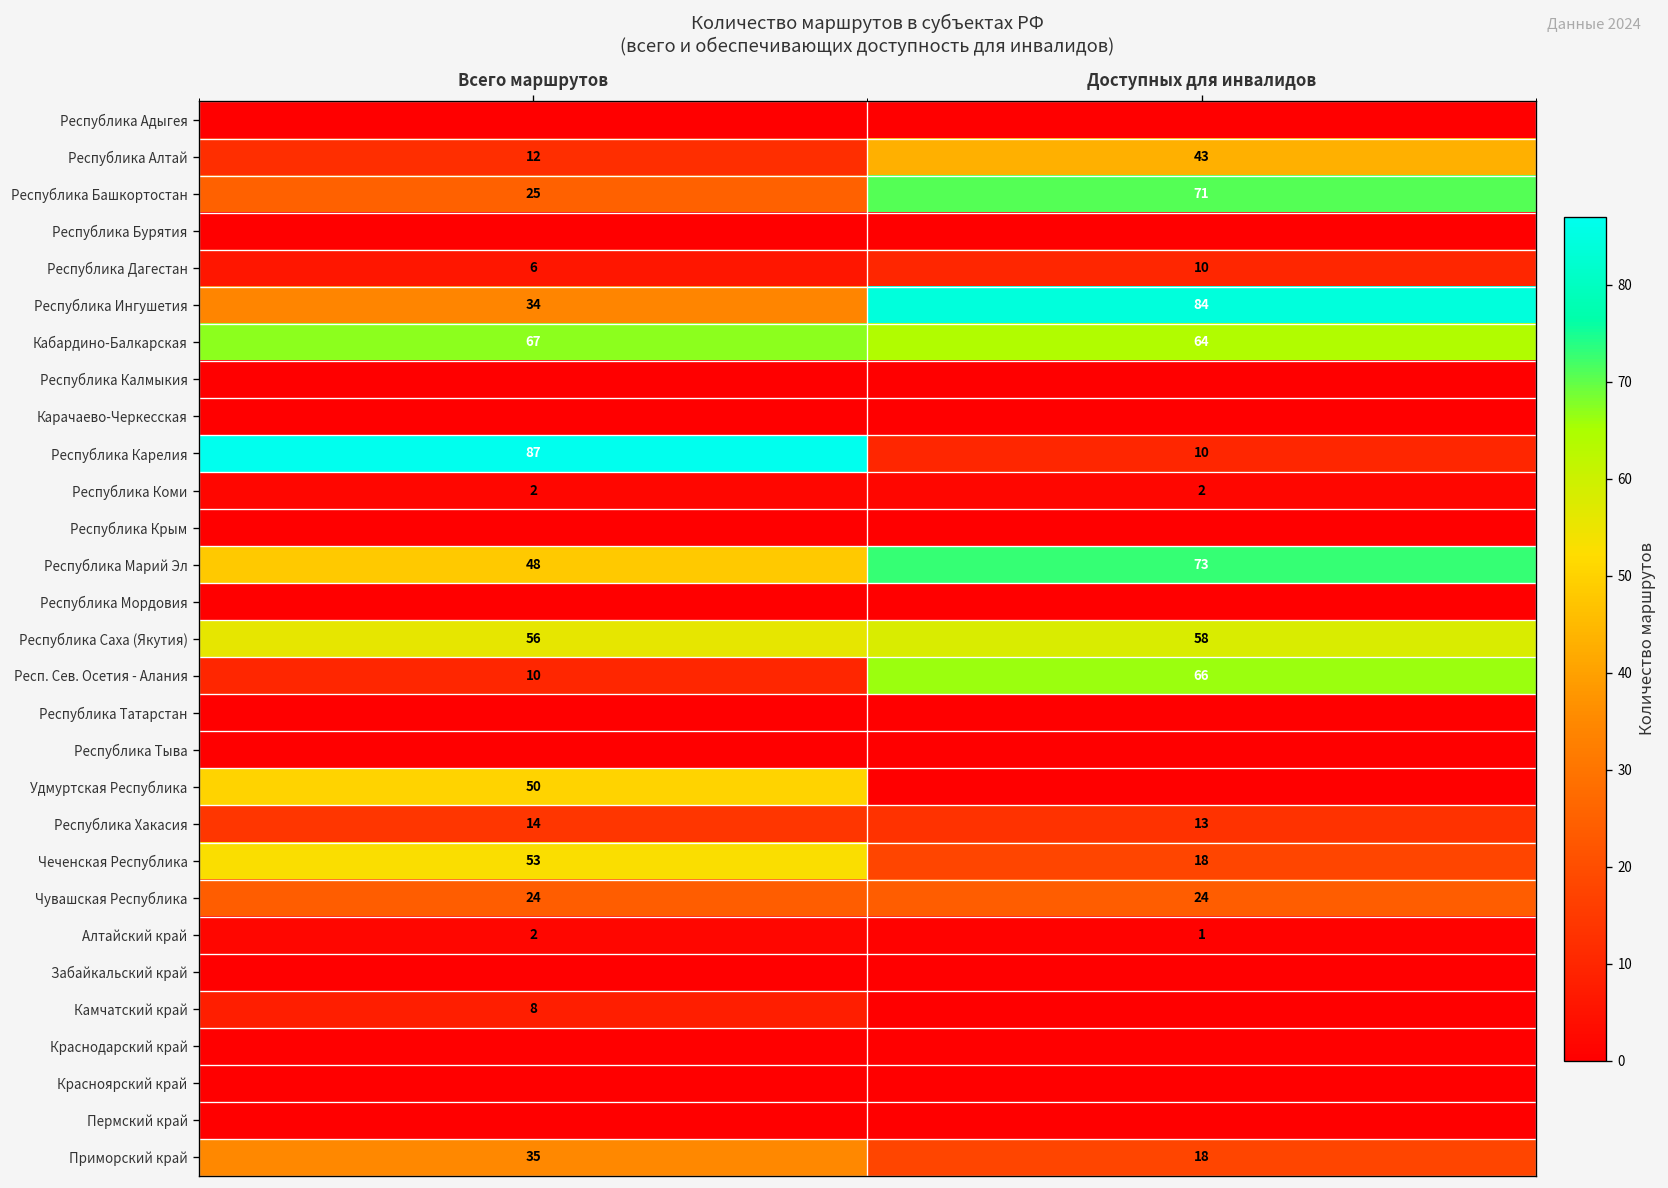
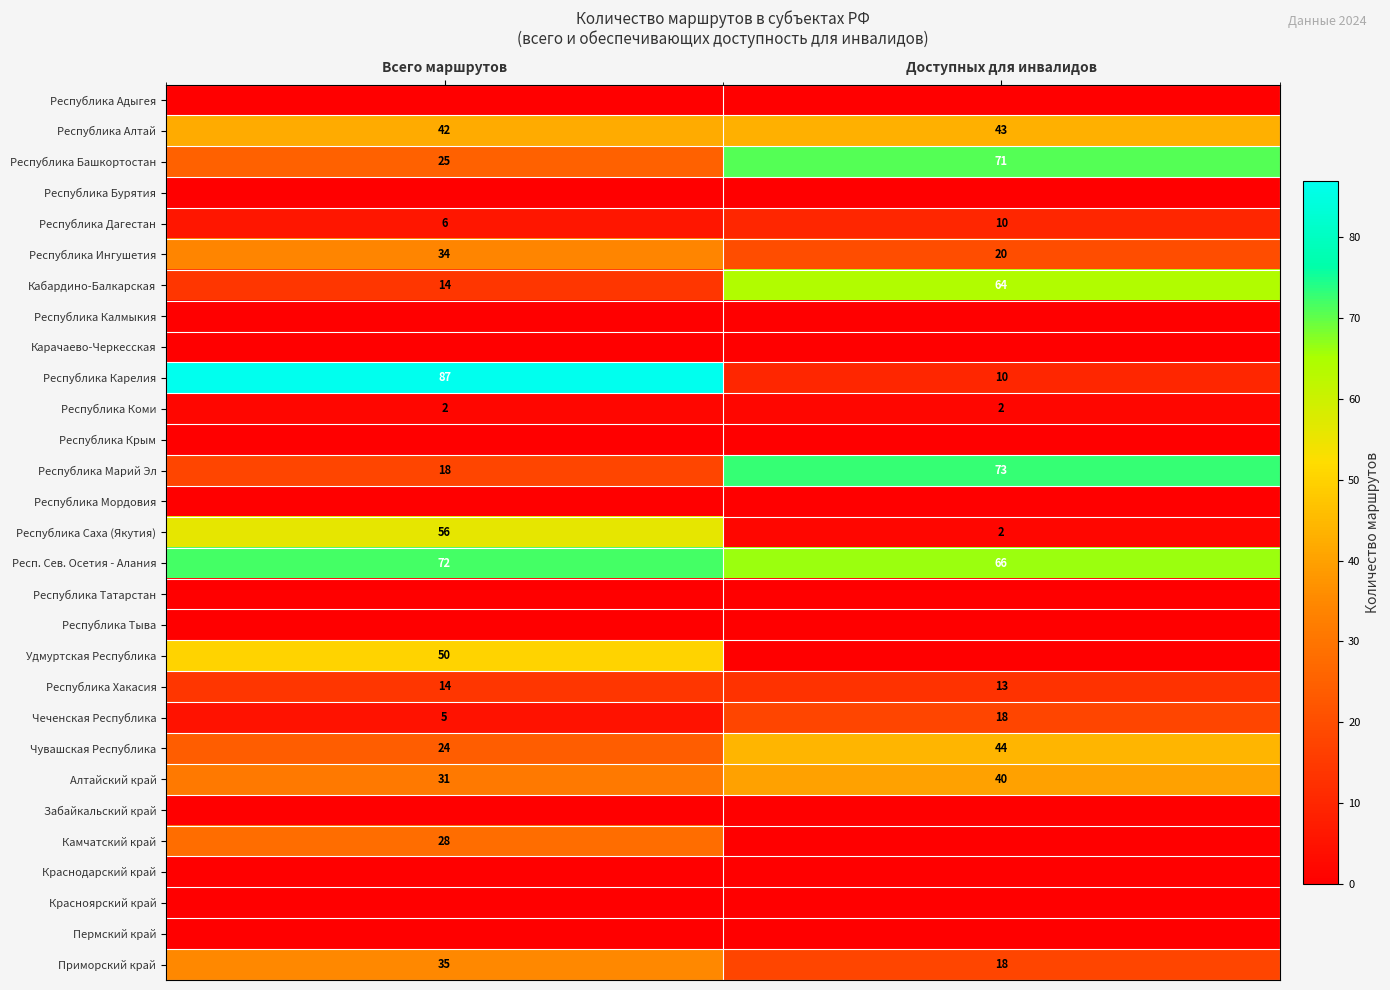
  {
    "Республика Алтай": {
-     "Всего маршрутов": 12,
+     "Всего маршрутов": 42,
      "Доступных для инвалидов": 43
    },
    "Республика Башкортостан": {
      "Всего маршрутов": 25,
      "Доступных для инвалидов": 71
    },
    "Республика Дагестан": {
      "Всего маршрутов": 6,
      "Доступных для инвалидов": 10
    },
    "Республика Ингушетия": {
      "Всего маршрутов": 34,
-     "Доступных для инвалидов": 84
+     "Доступных для инвалидов": 20
    },
    "Кабардино-Балкарская": {
-     "Всего маршрутов": 67,
+     "Всего маршрутов": 14,
      "Доступных для инвалидов": 64
    },
    "Республика Карелия": {
      "Всего маршрутов": 87,
      "Доступных для инвалидов": 10
    },
    "Республика Коми": {
      "Всего маршрутов": 2,
      "Доступных для инвалидов": 2
    },
    "Республика Марий Эл": {
-     "Всего маршрутов": 48,
+     "Всего маршрутов": 18,
      "Доступных для инвалидов": 73
    },
    "Республика Саха (Якутия)": {
      "Всего маршрутов": 56,
-     "Доступных для инвалидов": 58
+     "Доступных для инвалидов": 2
    },
    "Респ. Сев. Осетия - Алания": {
-     "Всего маршрутов": 10,
+     "Всего маршрутов": 72,
      "Доступных для инвалидов": 66
    },
    "Удмуртская Республика": {
      "Всего маршрутов": 50
    },
    "Республика Хакасия": {
      "Всего маршрутов": 14,
      "Доступных для инвалидов": 13
    },
    "Чеченская Республика": {
-     "Всего маршрутов": 53,
+     "Всего маршрутов": 5,
      "Доступных для инвалидов": 18
    },
    "Чувашская Республика": {
      "Всего маршрутов": 24,
-     "Доступных для инвалидов": 24
+     "Доступных для инвалидов": 44
    },
    "Алтайский край": {
-     "Всего маршрутов": 2,
-     "Доступных для инвалидов": 1
+     "Всего маршрутов": 31,
+     "Доступных для инвалидов": 40
    },
    "Камчатский край": {
-     "Всего маршрутов": 8
+     "Всего маршрутов": 28
    },
    "Приморский край": {
      "Всего маршрутов": 35,
      "Доступных для инвалидов": 18
    }
  }
